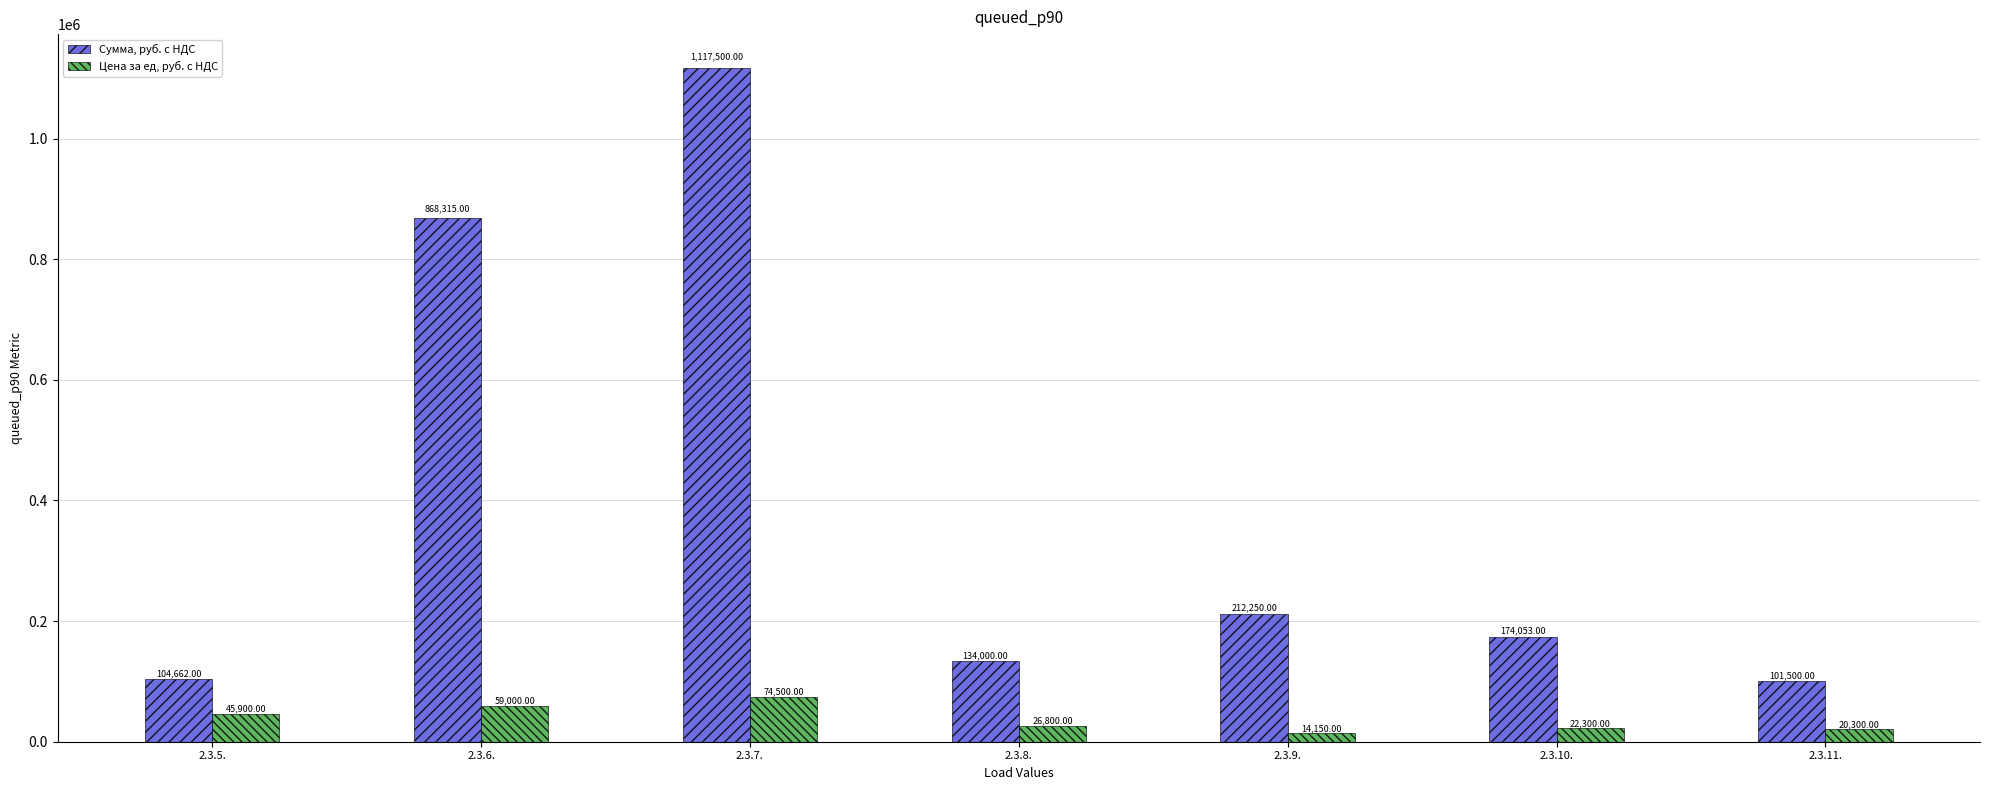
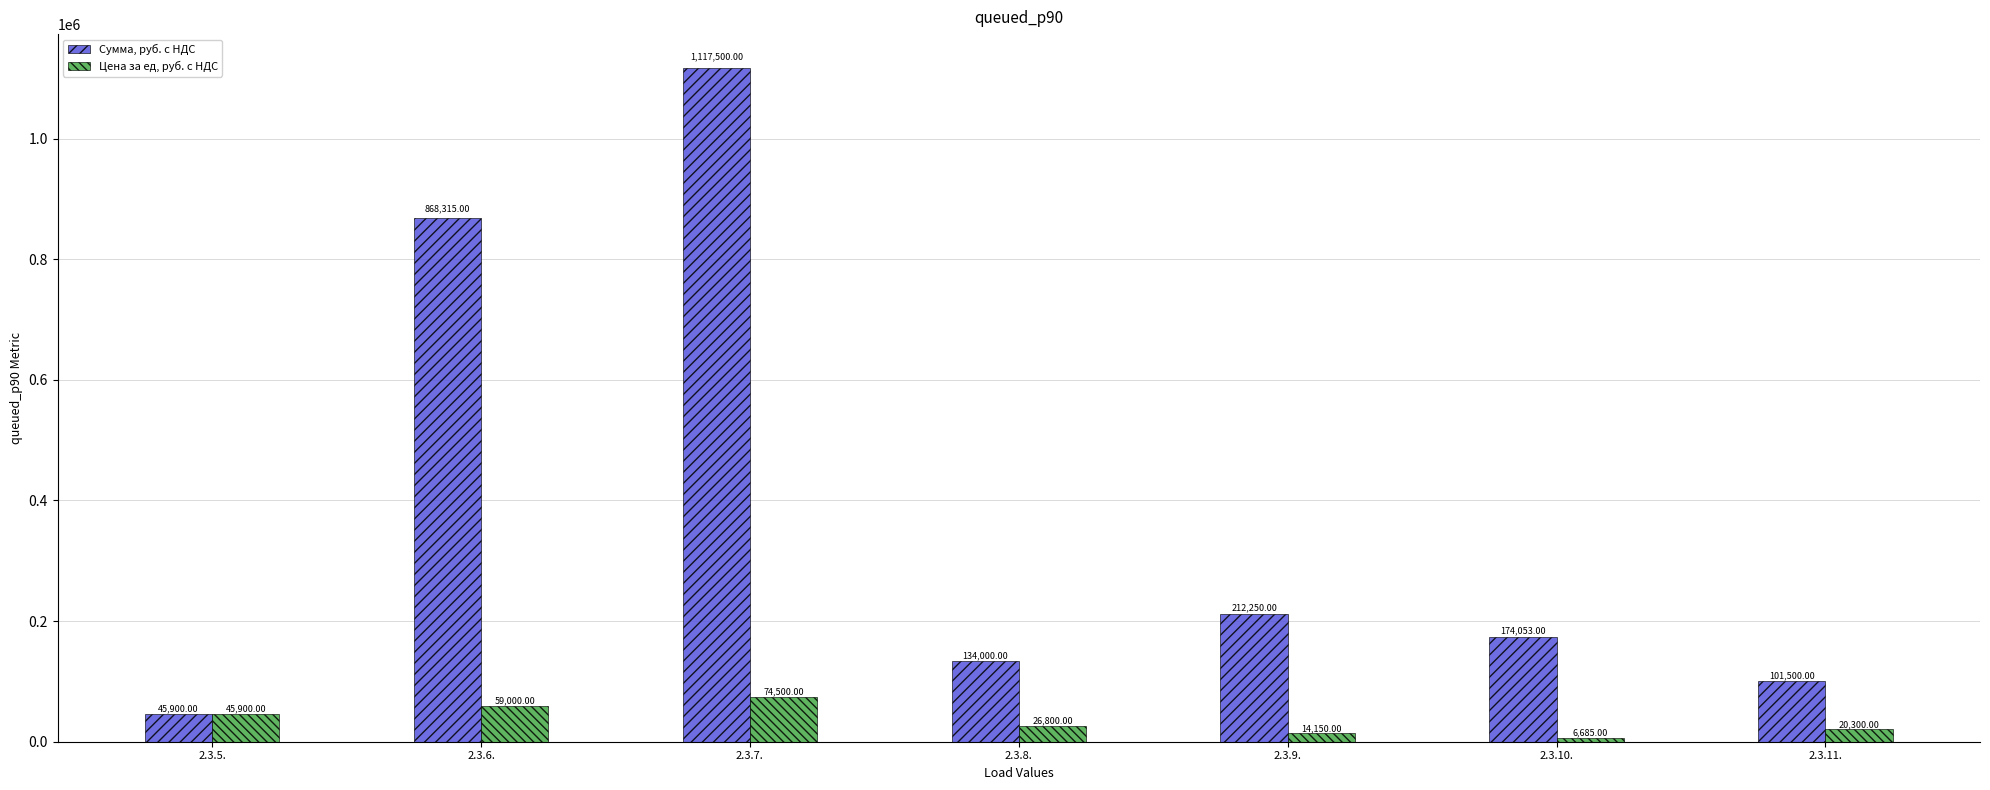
  {
    "Сумма, руб. с НДС": {
-     "2.3.5.": "104,662.00",
+     "2.3.5.": "45,900.00",
      "2.3.6.": "868,315.00",
      "2.3.7.": "1,117,500.00",
      "2.3.8.": "134,000.00",
      "2.3.9.": "212,250.00",
      "2.3.10.": "174,053.00",
      "2.3.11.": "101,500.00"
    },
    "Цена за ед, руб. с НДС": {
      "2.3.5.": "45,900.00",
      "2.3.6.": "59,000.00",
      "2.3.7.": "74,500.00",
      "2.3.8.": "26,800.00",
      "2.3.9.": "14,150.00",
-     "2.3.10.": "22,300.00",
+     "2.3.10.": "6,685.00",
      "2.3.11.": "20,300.00"
    }
  }
